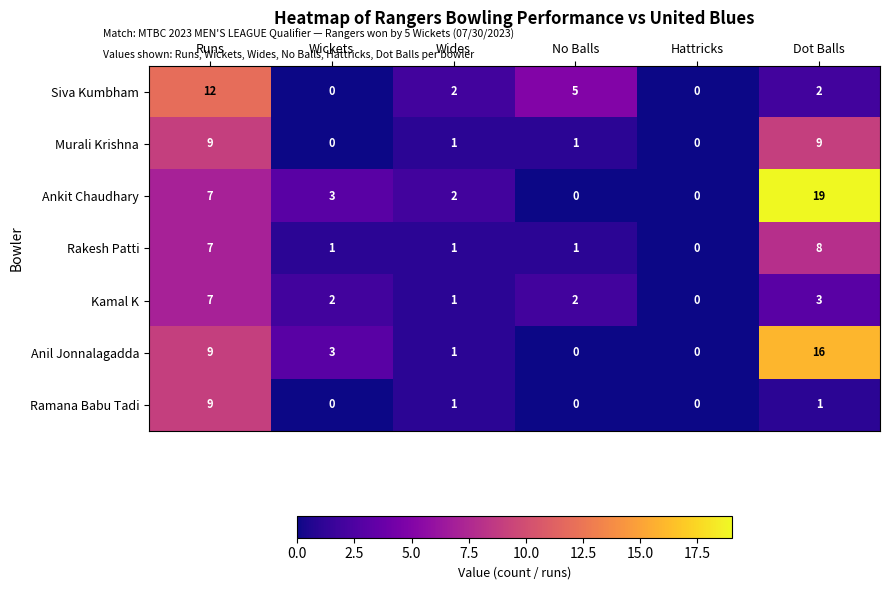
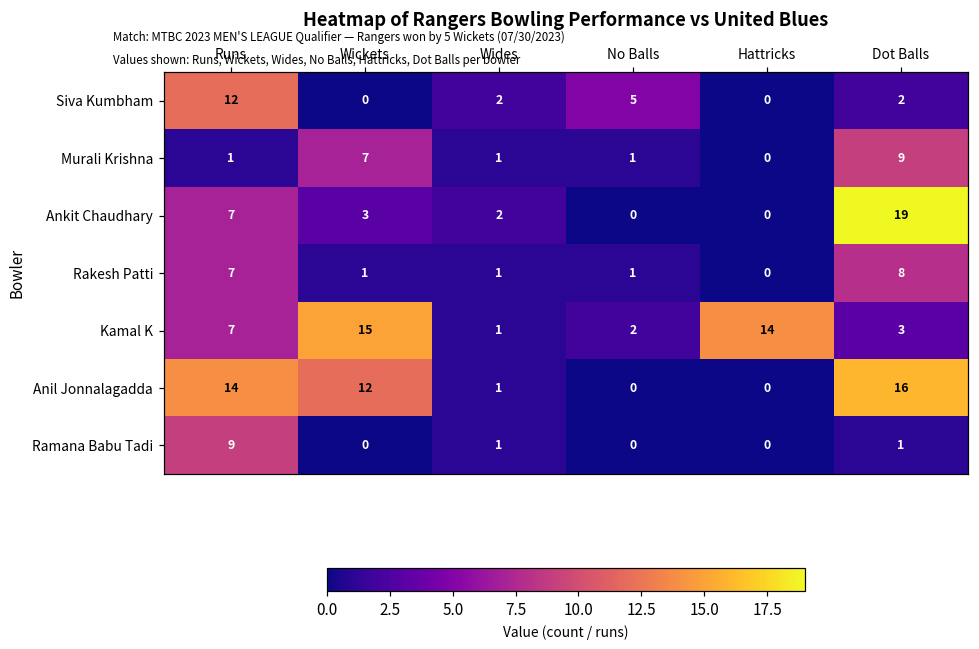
  {
    "Siva Kumbham": {
      "Runs": 12,
      "Wickets": 0,
      "Wides": 2,
      "No Balls": 5,
      "Hattricks": 0,
      "Dot Balls": 2
    },
    "Murali Krishna": {
-     "Runs": 9,
-     "Wickets": 0,
+     "Runs": 1,
+     "Wickets": 7,
      "Wides": 1,
      "No Balls": 1,
      "Hattricks": 0,
      "Dot Balls": 9
    },
    "Ankit Chaudhary": {
      "Runs": 7,
      "Wickets": 3,
      "Wides": 2,
      "No Balls": 0,
      "Hattricks": 0,
      "Dot Balls": 19
    },
    "Rakesh Patti": {
      "Runs": 7,
      "Wickets": 1,
      "Wides": 1,
      "No Balls": 1,
      "Hattricks": 0,
      "Dot Balls": 8
    },
    "Kamal K": {
      "Runs": 7,
-     "Wickets": 2,
+     "Wickets": 15,
      "Wides": 1,
      "No Balls": 2,
-     "Hattricks": 0,
+     "Hattricks": 14,
      "Dot Balls": 3
    },
    "Anil Jonnalagadda": {
-     "Runs": 9,
-     "Wickets": 3,
+     "Runs": 14,
+     "Wickets": 12,
      "Wides": 1,
      "No Balls": 0,
      "Hattricks": 0,
      "Dot Balls": 16
    },
    "Ramana Babu Tadi": {
      "Runs": 9,
      "Wickets": 0,
      "Wides": 1,
      "No Balls": 0,
      "Hattricks": 0,
      "Dot Balls": 1
    }
  }
